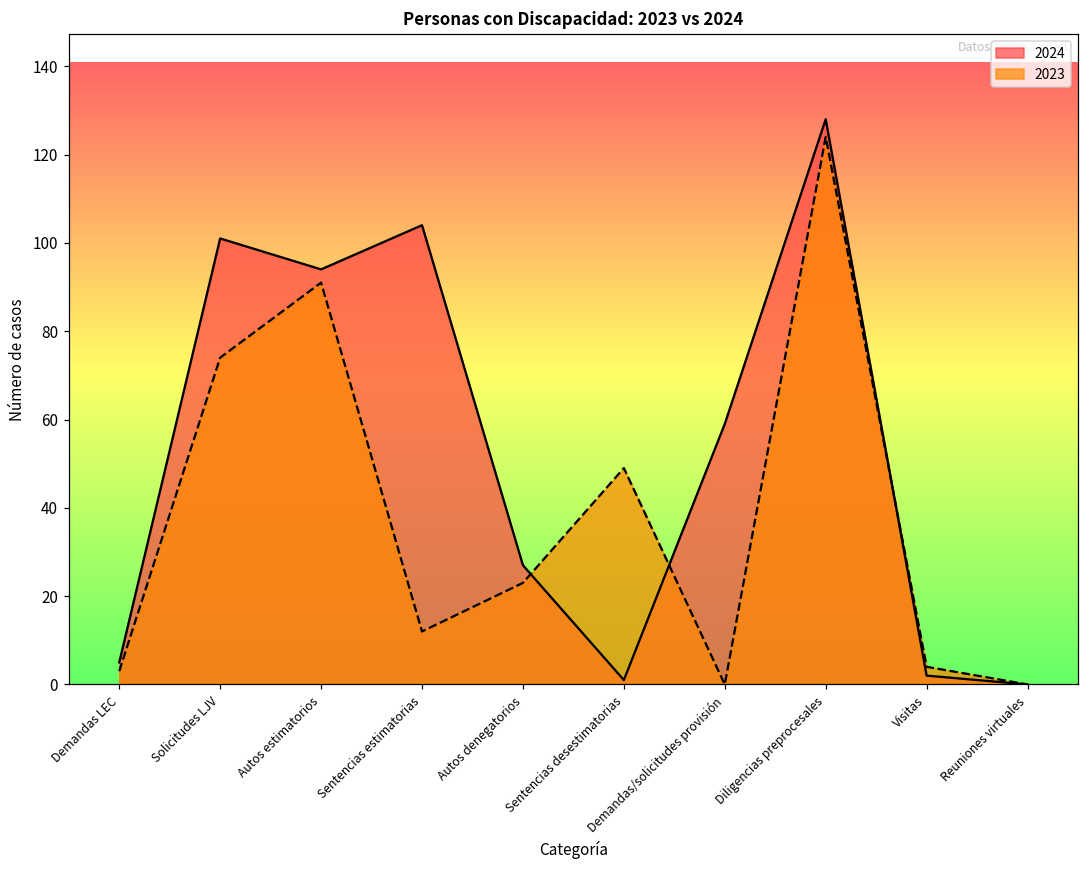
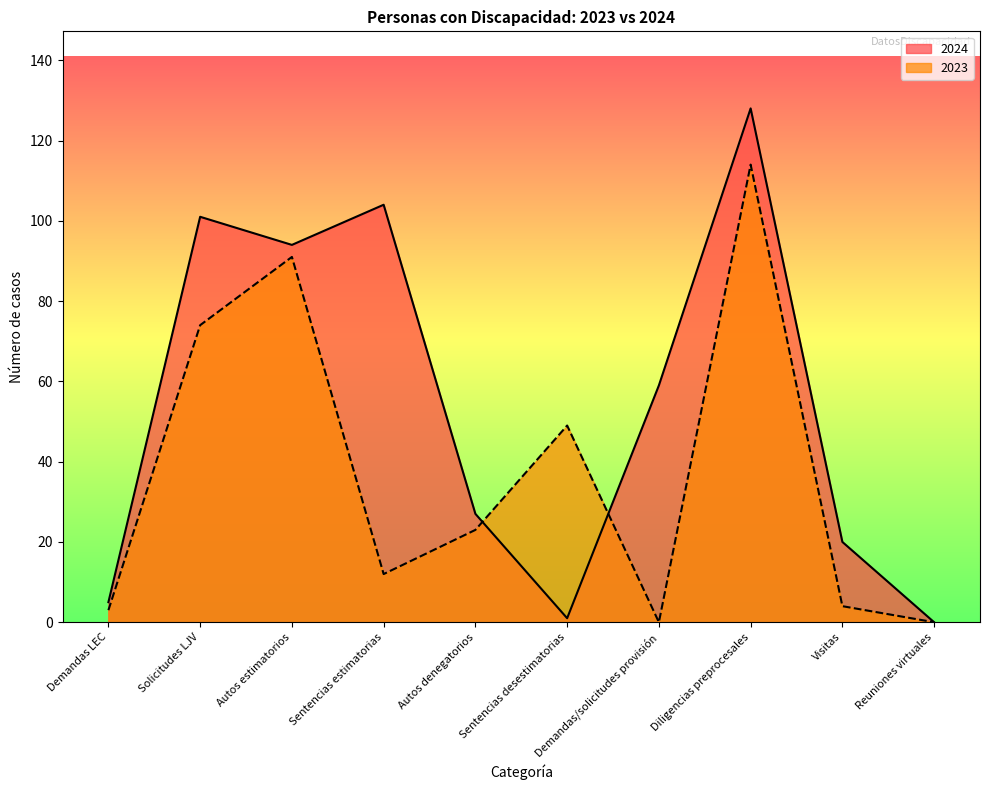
  {
    "2024": {
      "Demandas LEC": 5,
      "Solicitudes LJV": 101,
      "Autos estimatorios": 94,
      "Sentencias estimatorias": 104,
      "Autos denegatorios": 27,
      "Sentencias desestimatorias": 1,
      "Demandas/solicitudes provisión": 59,
      "Diligencias preprocesales": 128,
-     "Visitas": 2
+     "Visitas": 20
    },
    "2023": {
      "Demandas LEC": 3,
      "Solicitudes LJV": 74,
      "Autos estimatorios": 91,
      "Sentencias estimatorias": 12,
      "Autos denegatorios": 23,
      "Sentencias desestimatorias": 49,
      "Demandas/solicitudes provisión": 0,
-     "Diligencias preprocesales": 124,
+     "Diligencias preprocesales": 114,
      "Visitas": 4
    }
  }
